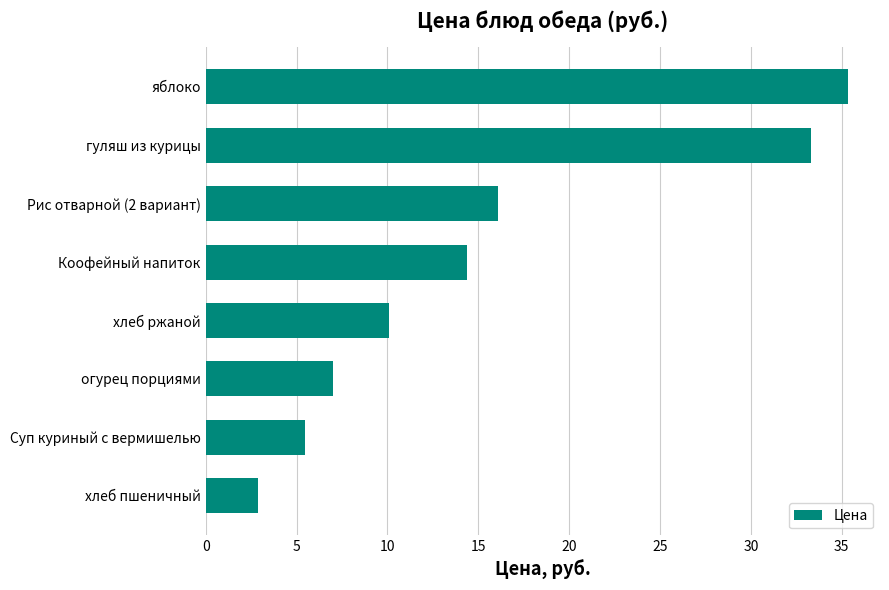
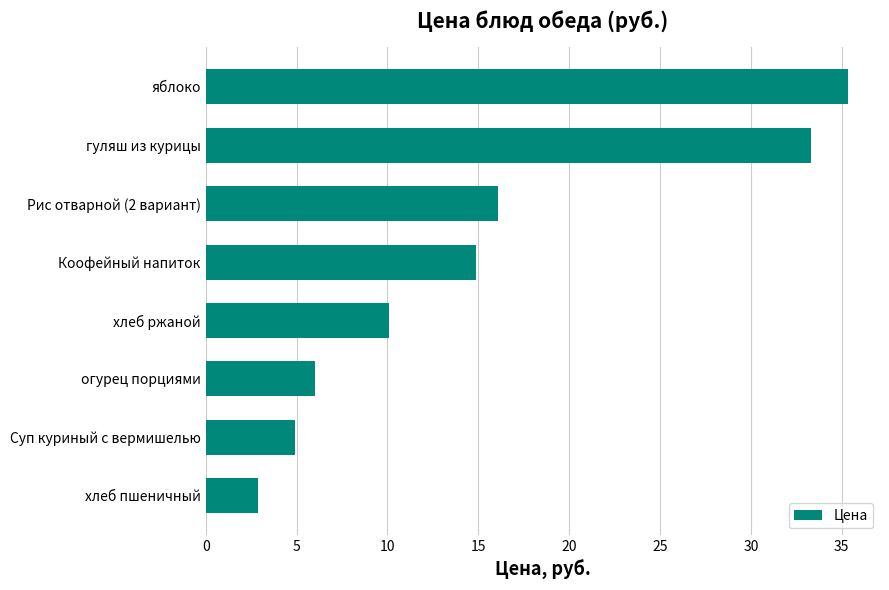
  {
    "яблоко": 35.3,
    "гуляш из курицы": 33.3,
    "Рис отварной (2 вариант)": 16.1,
-   "Коофейный напиток": 14.4,
+   "Коофейный напиток": 14.9,
    "хлеб ржаной": 10.1,
-   "огурец порциями": 7,
-   "Суп куриный с вермишелью": 5.5,
+   "огурец порциями": 6,
+   "Суп куриный с вермишелью": 4.9,
    "хлеб пшеничный": 2.9
  }
